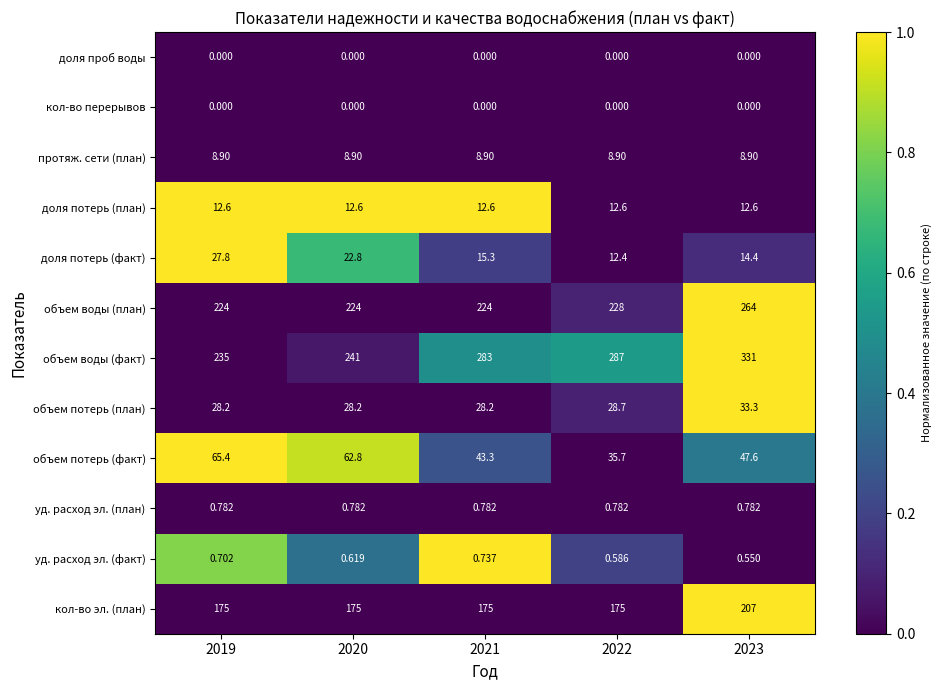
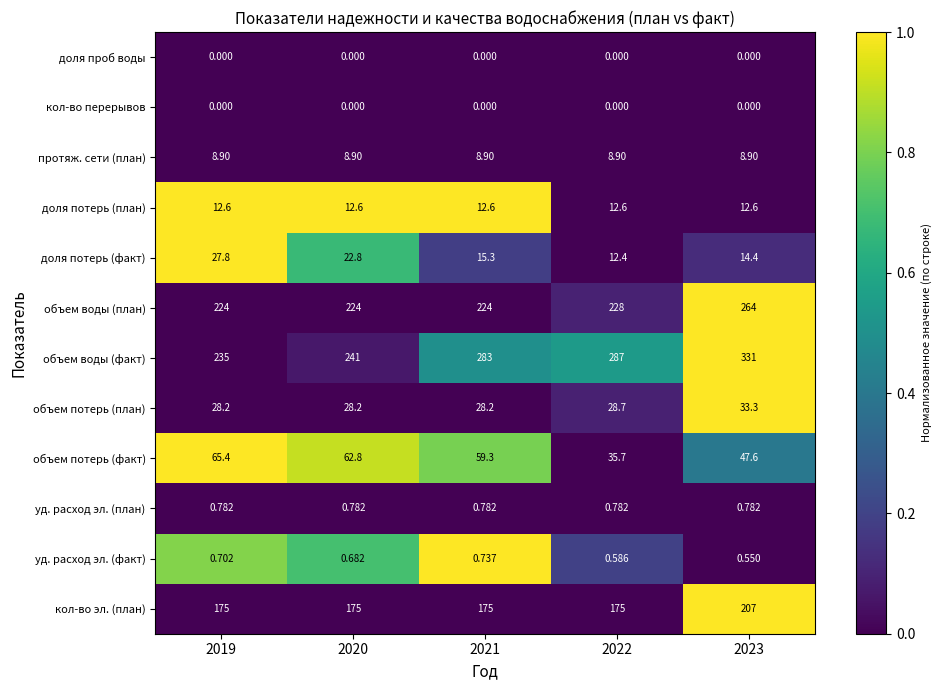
  {
    "доля проб воды": {
      "2019": 0.000,
      "2020": 0.000,
      "2021": 0.000,
      "2022": 0.000,
      "2023": 0.000
    },
    "кол-во перерывов": {
      "2019": 0.000,
      "2020": 0.000,
      "2021": 0.000,
      "2022": 0.000,
      "2023": 0.000
    },
    "протяж. сети (план)": {
      "2019": 8.90,
      "2020": 8.90,
      "2021": 8.90,
      "2022": 8.90,
      "2023": 8.90
    },
    "доля потерь (план)": {
      "2019": 12.6,
      "2020": 12.6,
      "2021": 12.6,
      "2022": 12.6,
      "2023": 12.6
    },
    "доля потерь (факт)": {
      "2019": 27.8,
      "2020": 22.8,
      "2021": 15.3,
      "2022": 12.4,
      "2023": 14.4
    },
    "объем воды (план)": {
      "2019": 224,
      "2020": 224,
      "2021": 224,
      "2022": 228,
      "2023": 264
    },
    "объем воды (факт)": {
      "2019": 235,
      "2020": 241,
      "2021": 283,
      "2022": 287,
      "2023": 331
    },
    "объем потерь (план)": {
      "2019": 28.2,
      "2020": 28.2,
      "2021": 28.2,
      "2022": 28.7,
      "2023": 33.3
    },
    "объем потерь (факт)": {
      "2019": 65.4,
      "2020": 62.8,
-     "2021": 43.3,
+     "2021": 59.3,
      "2022": 35.7,
      "2023": 47.6
    },
    "уд. расход эл. (план)": {
      "2019": 0.782,
      "2020": 0.782,
      "2021": 0.782,
      "2022": 0.782,
      "2023": 0.782
    },
    "уд. расход эл. (факт)": {
      "2019": 0.702,
-     "2020": 0.619,
+     "2020": 0.682,
      "2021": 0.737,
      "2022": 0.586,
      "2023": 0.550
    },
    "кол-во эл. (план)": {
      "2019": 175,
      "2020": 175,
      "2021": 175,
      "2022": 175,
      "2023": 207
    }
  }
